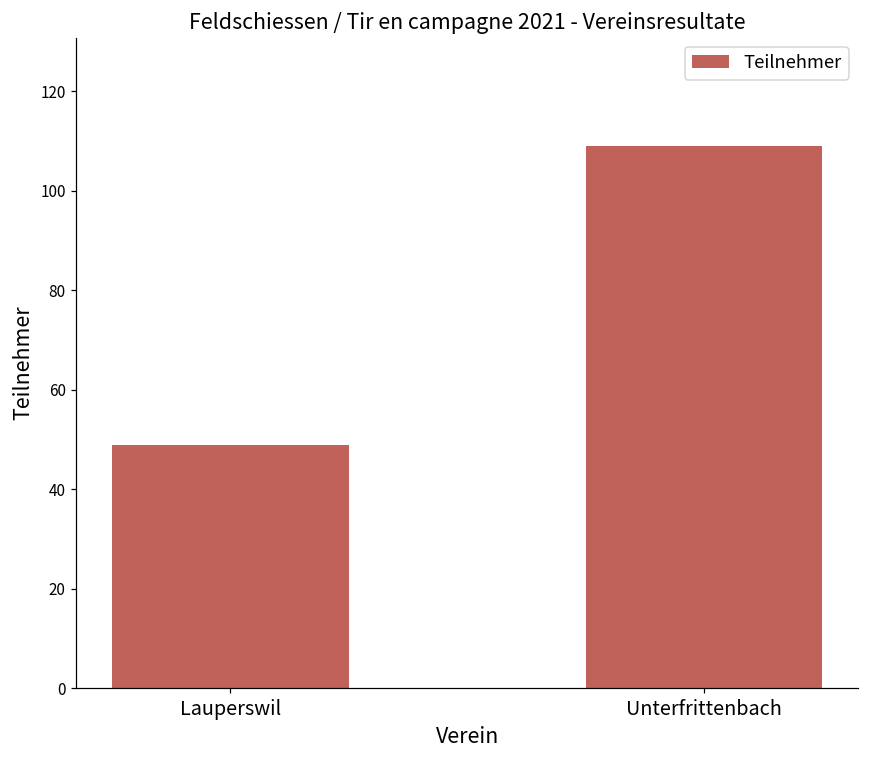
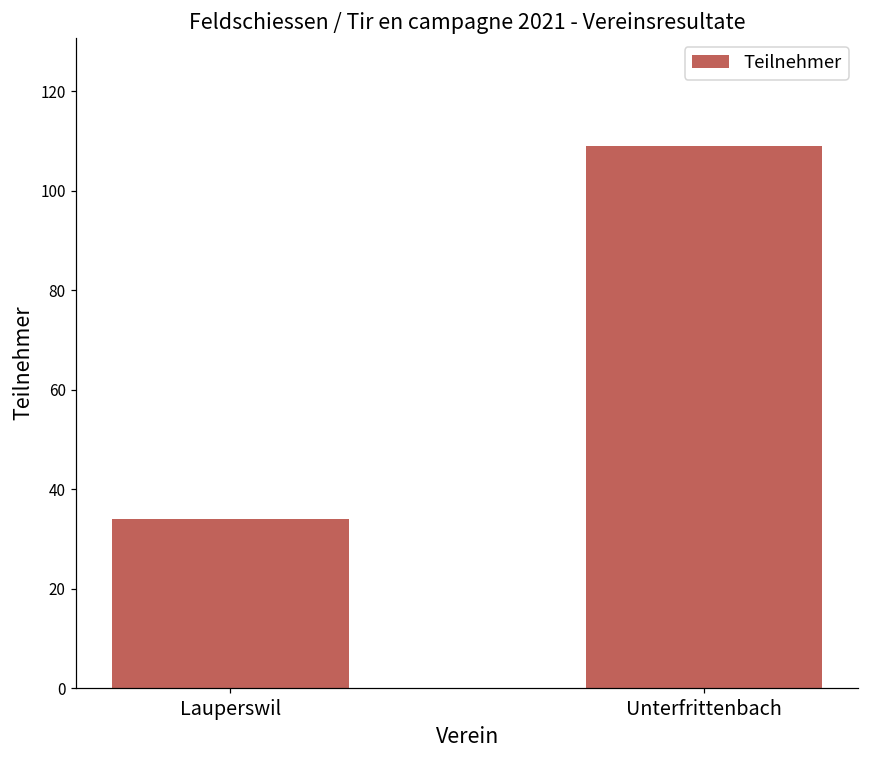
  {
-   "Lauperswil": 49,
+   "Lauperswil": 34,
    "Unterfrittenbach": 109
  }
